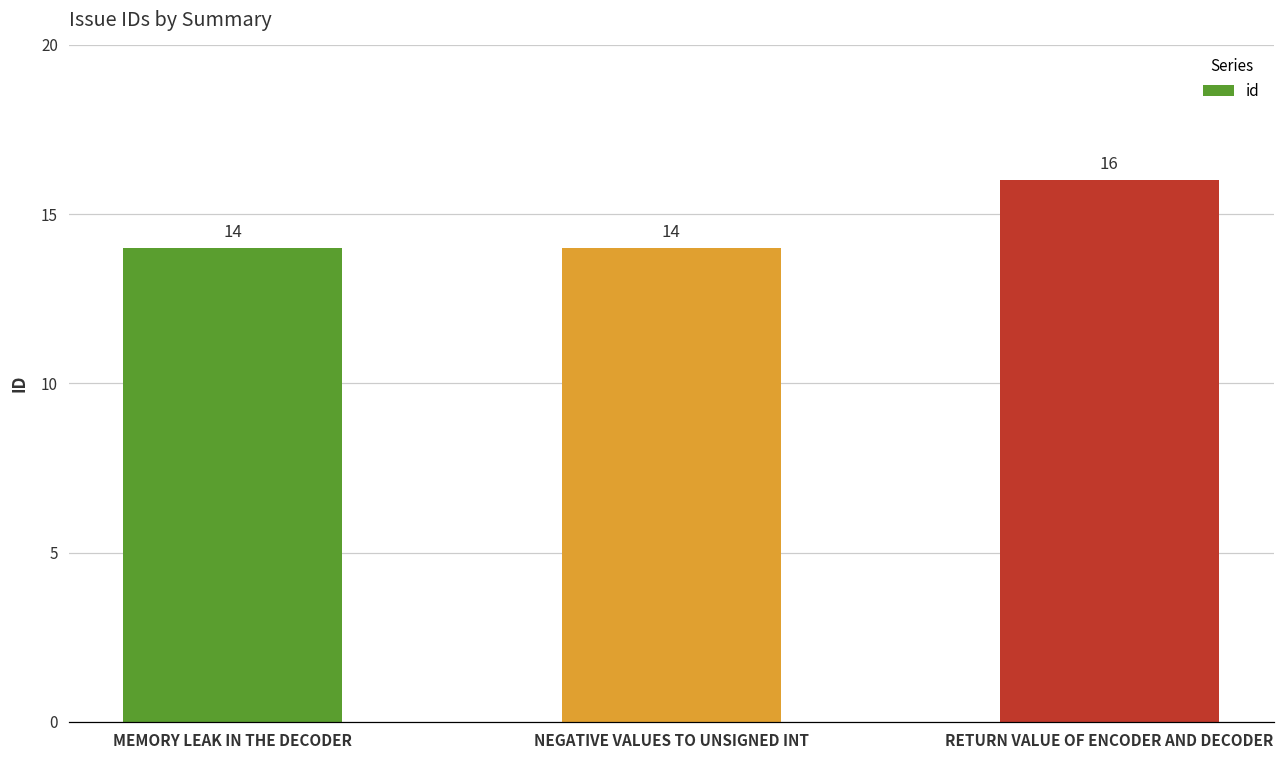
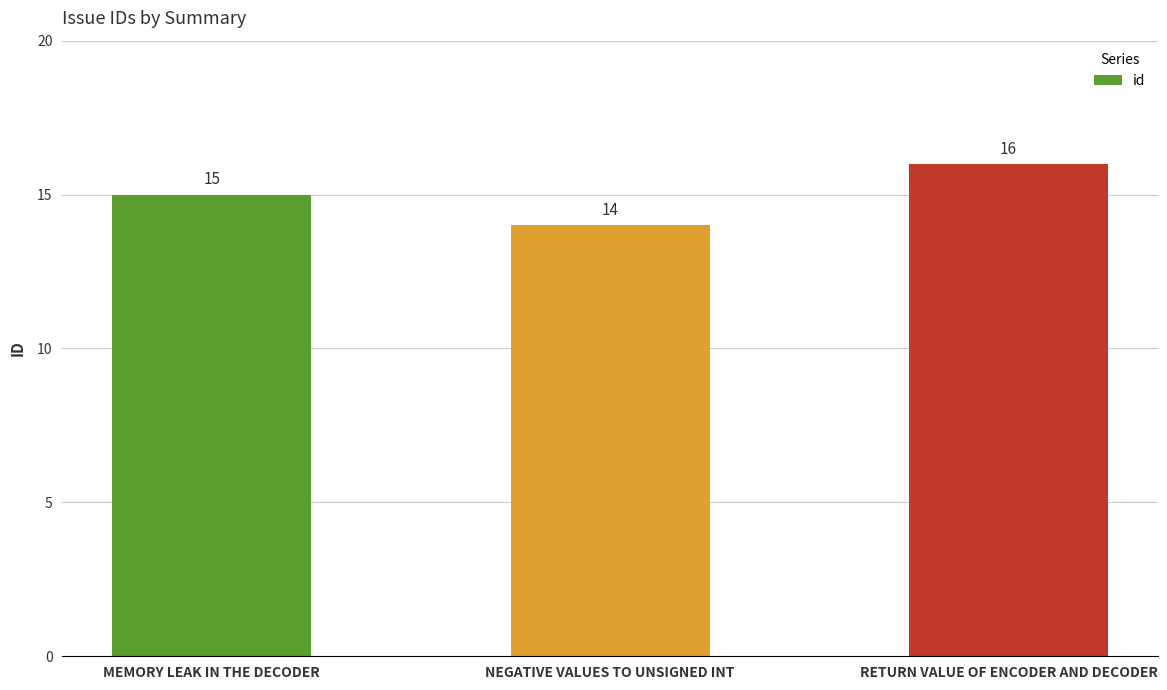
  {
-   "MEMORY LEAK IN THE DECODER": 14,
+   "MEMORY LEAK IN THE DECODER": 15,
    "NEGATIVE VALUES TO UNSIGNED INT": 14,
    "RETURN VALUE OF ENCODER AND DECODER": 16
  }
